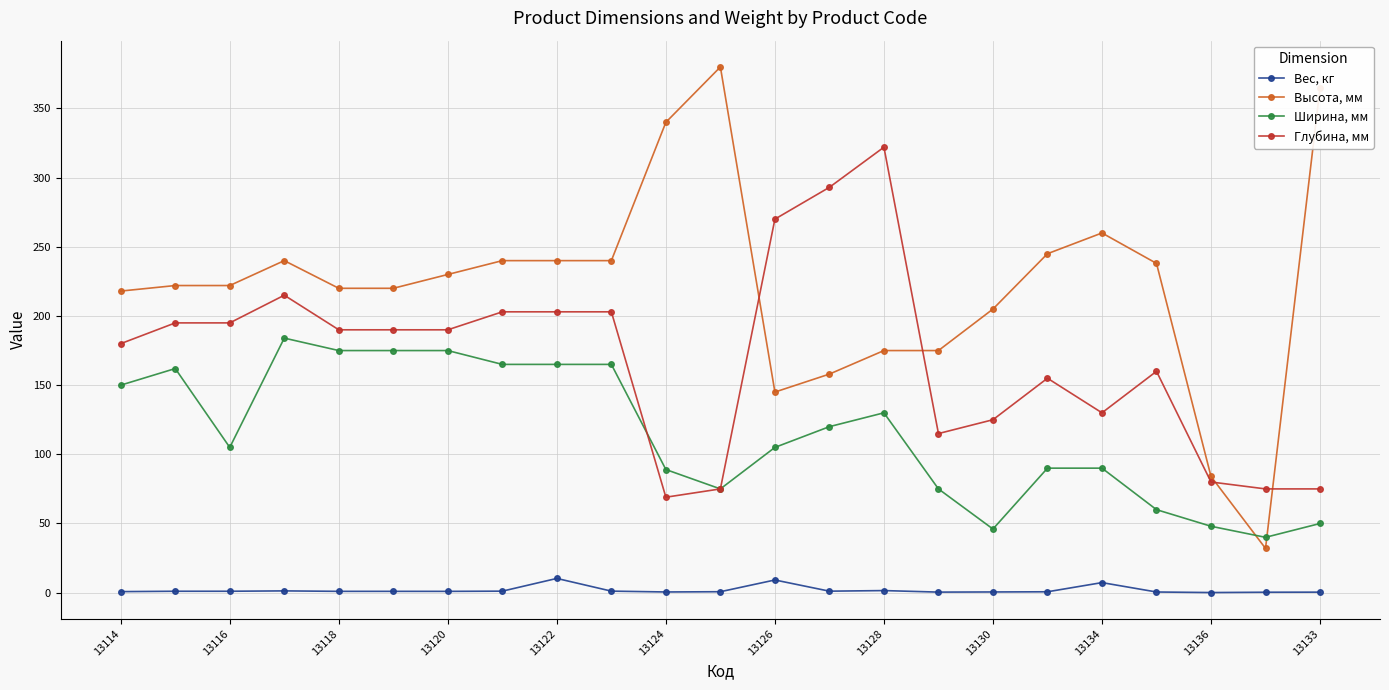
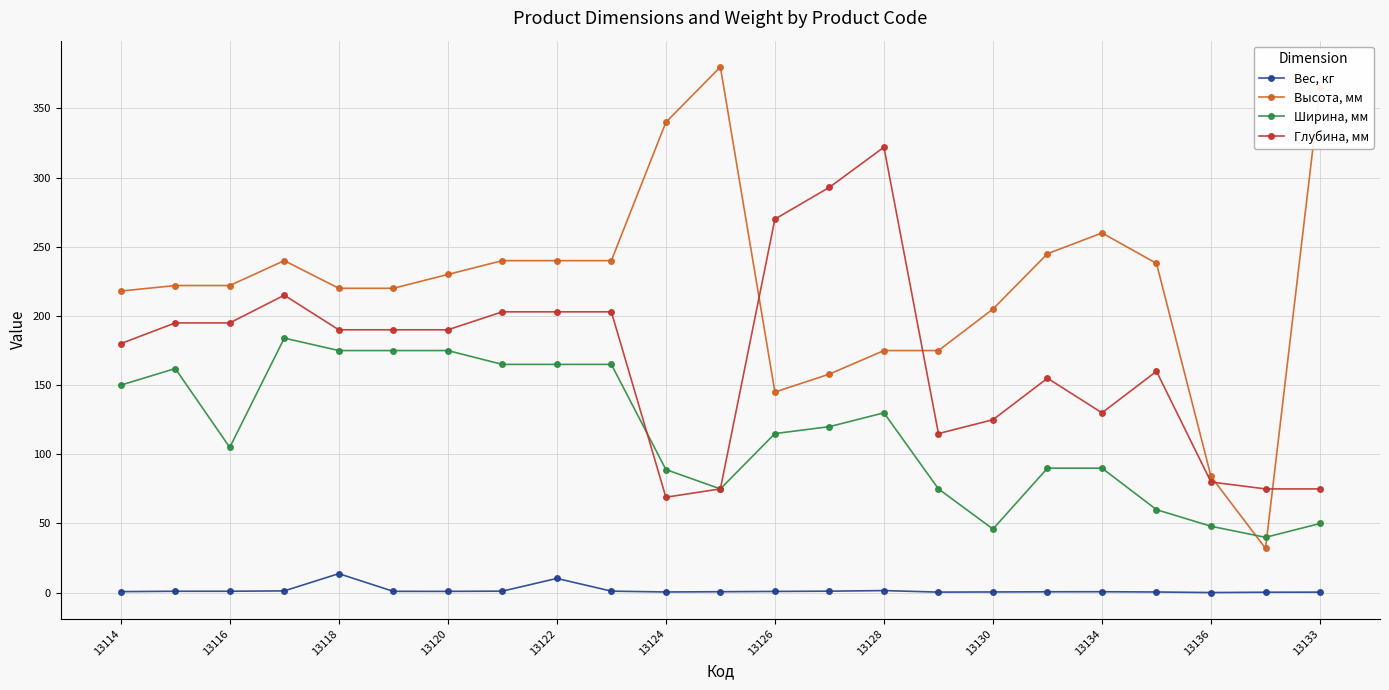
  {
    "Вес, кг": {
      "13114": 1,
      "13116": 1,
-     "13118": 1,
+     "13118": 14,
      "13120": 1,
      "13122": 10,
      "13124": 1,
-     "13126": 9,
+     "13126": 1,
      "13128": 2,
      "13130": 1,
-     "13134": 7,
+     "13134": 1,
      "13136": 0,
      "13133": 0
    },
    "Ширина, мм": {
      "13114": 150,
      "13116": 105,
      "13118": 175,
      "13120": 175,
      "13122": 165,
      "13124": 89,
-     "13126": 105,
+     "13126": 115,
      "13128": 130,
      "13130": 46,
      "13134": 90,
      "13136": 48,
      "13133": 50
    }
  }
